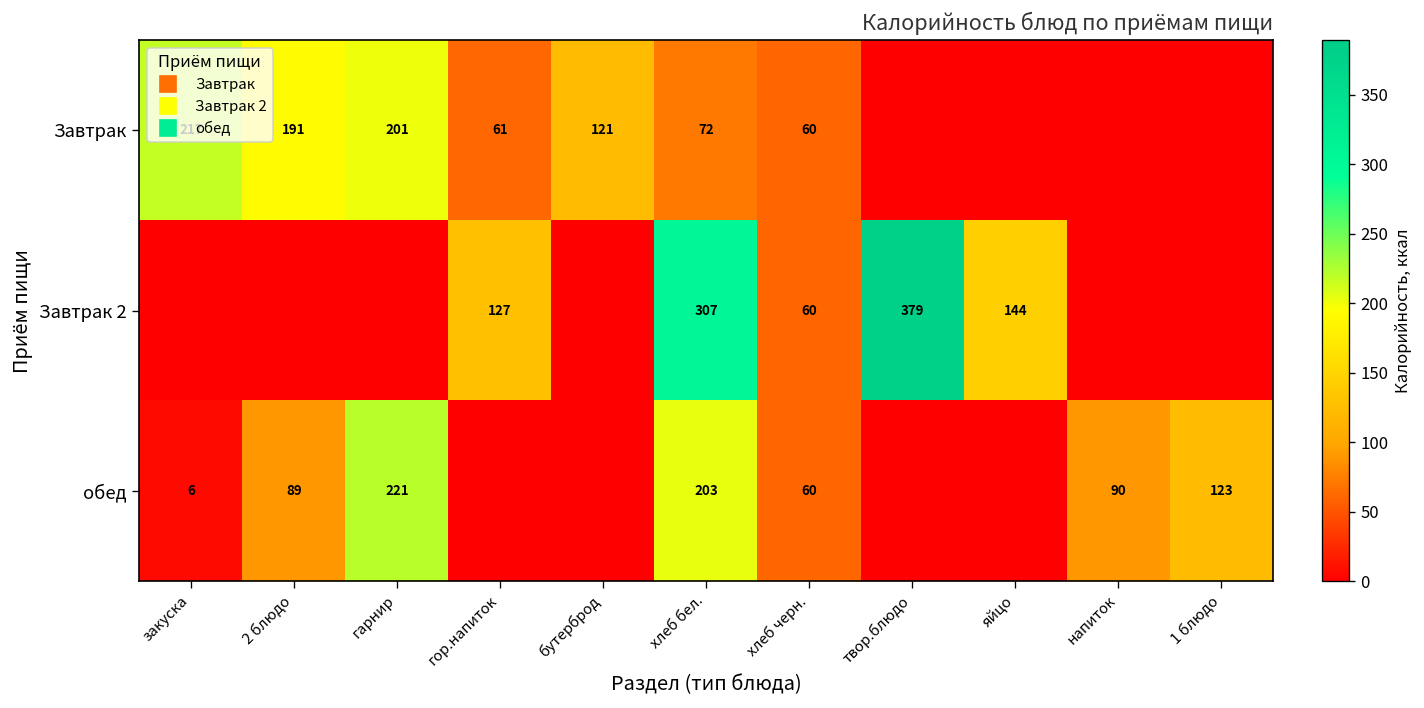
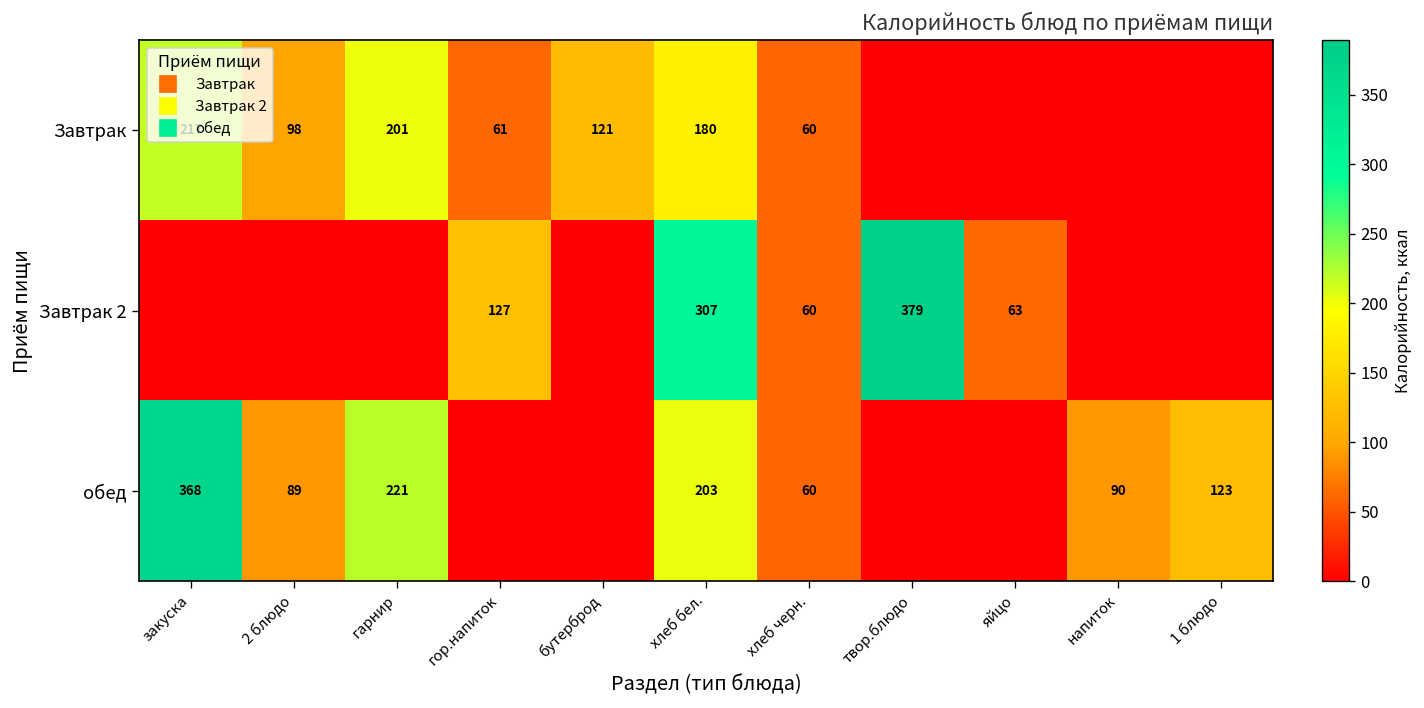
  {
    "Завтрак": {
-     "2 блюдо": 191,
+     "2 блюдо": 98,
      "гарнир": 201,
      "гор.напиток": 61,
      "бутерброд": 121,
-     "хлеб бел.": 72,
+     "хлеб бел.": 180,
      "хлеб черн.": 60
    },
    "Завтрак 2": {
      "гор.напиток": 127,
      "хлеб бел.": 307,
      "хлеб черн.": 60,
      "твор.блюдо": 379,
-     "яйцо": 144
+     "яйцо": 63
    },
    "обед": {
-     "закуска": 6,
+     "закуска": 368,
      "2 блюдо": 89,
      "гарнир": 221,
      "хлеб бел.": 203,
      "хлеб черн.": 60,
      "напиток": 90,
      "1 блюдо": 123
    }
  }
